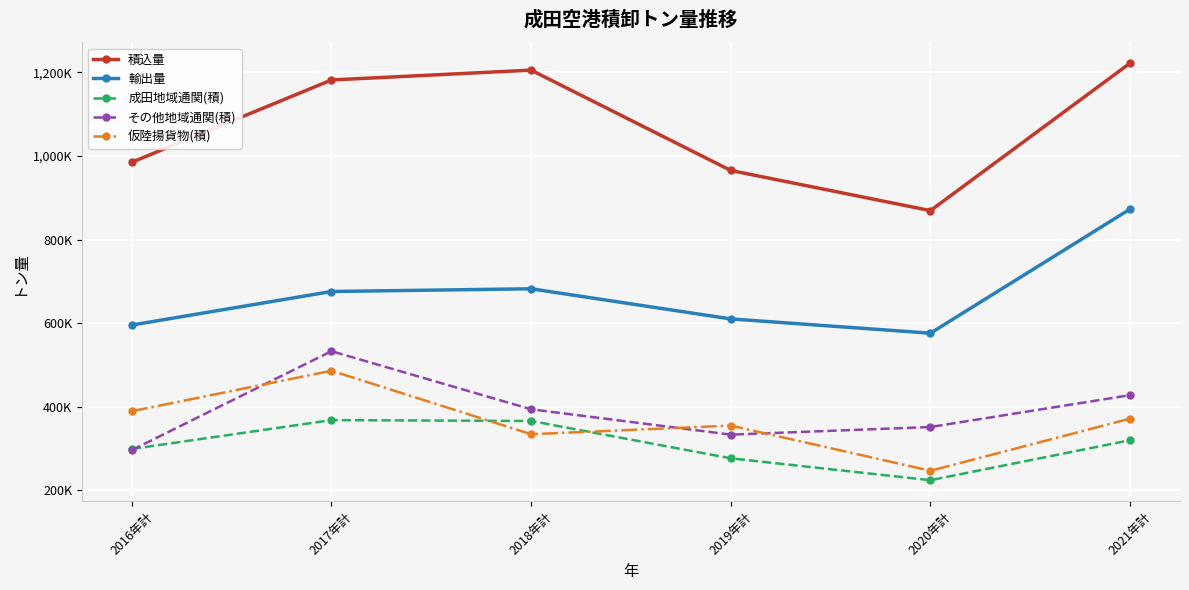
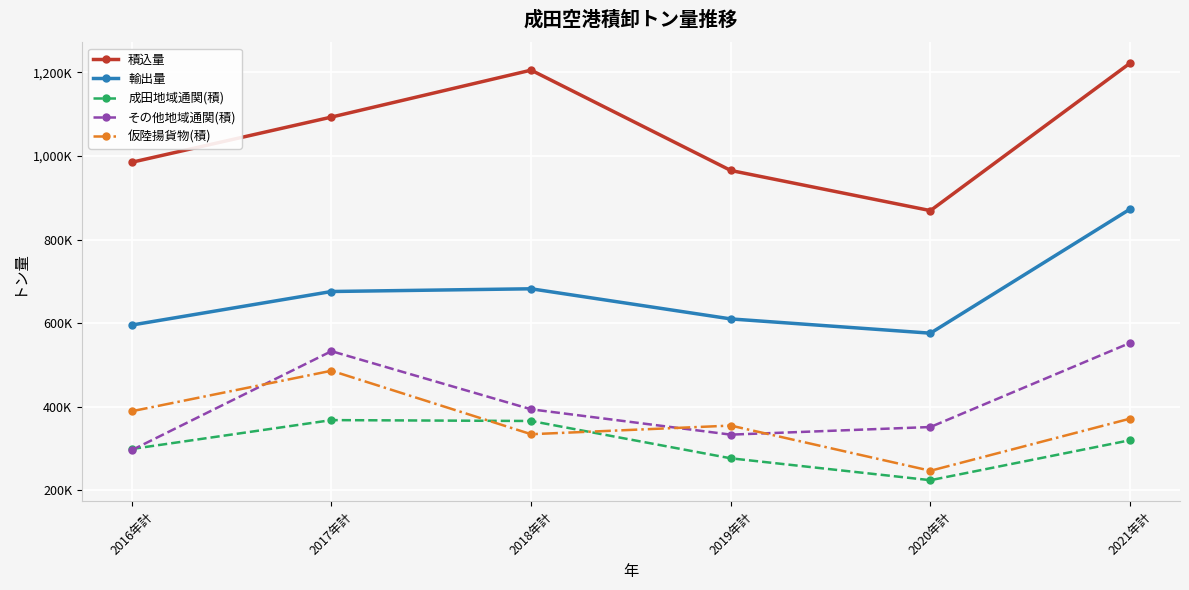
  {
    "積込量": {
      "2016年計": "990,000",
-     "2017年計": "1,180,000",
+     "2017年計": "1,090,000",
      "2018年計": "1,210,000",
      "2019年計": "970,000",
      "2020年計": "870,000",
      "2021年計": "1,220,000"
    },
    "輸出量": {
      "2016年計": "600,000",
      "2017年計": "680,000",
      "2018年計": "680,000",
      "2019年計": "610,000",
      "2020年計": "580,000",
      "2021年計": "870,000"
    },
    "成田地域通関(積)": {
      "2017年計": "370,000",
      "2018年計": "370,000",
      "2019年計": "280,000",
      "2020年計": "220,000",
      "2021年計": "320,000"
    },
    "その他地域通関(積)": {
      "2017年計": "530,000",
      "2018年計": "390,000",
      "2019年計": "330,000",
      "2020年計": "350,000",
-     "2021年計": "430,000"
+     "2021年計": "550,000"
    },
    "仮陸揚貨物(積)": {
      "2016年計": "390,000",
      "2017年計": "490,000",
      "2018年計": "330,000",
      "2019年計": "360,000",
      "2020年計": "250,000",
      "2021年計": "370,000"
    }
  }
